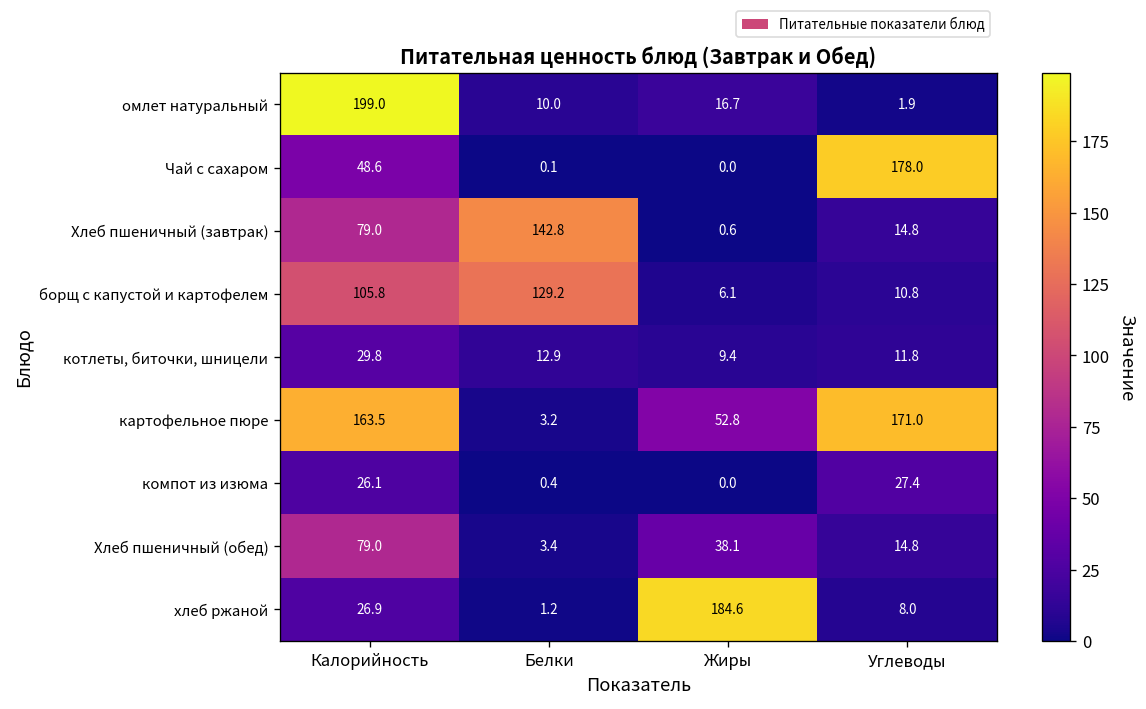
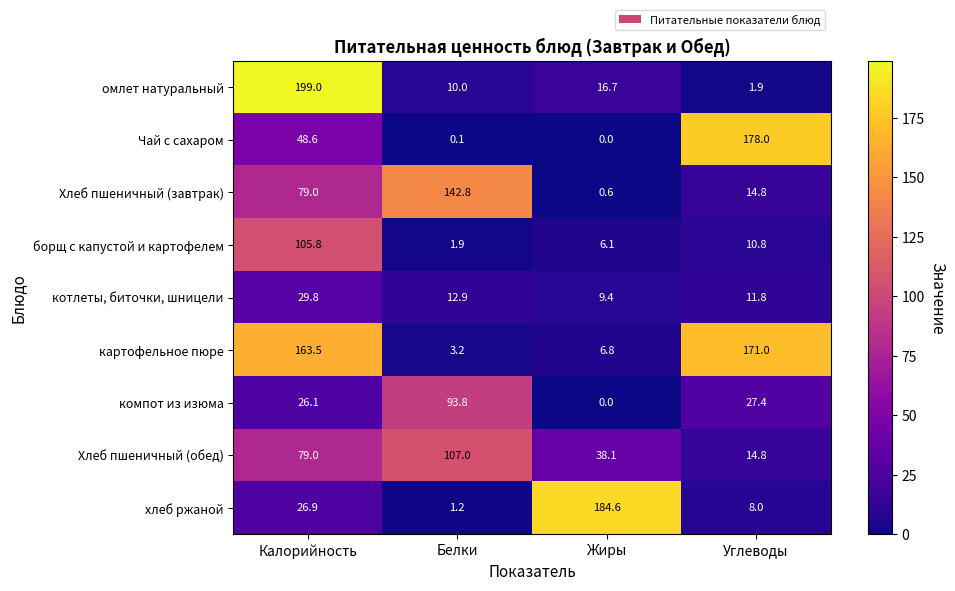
  {
    "омлет натуральный": {
      "Калорийность": 199.0,
      "Белки": 10.0,
      "Жиры": 16.7,
      "Углеводы": 1.9
    },
    "Чай с сахаром": {
      "Калорийность": 48.6,
      "Белки": 0.1,
      "Жиры": 0.0,
      "Углеводы": 178.0
    },
    "Хлеб пшеничный (завтрак)": {
      "Калорийность": 79.0,
      "Белки": 142.8,
      "Жиры": 0.6,
      "Углеводы": 14.8
    },
    "борщ с капустой и картофелем": {
      "Калорийность": 105.8,
-     "Белки": 129.2,
+     "Белки": 1.9,
      "Жиры": 6.1,
      "Углеводы": 10.8
    },
    "котлеты, биточки, шницели": {
      "Калорийность": 29.8,
      "Белки": 12.9,
      "Жиры": 9.4,
      "Углеводы": 11.8
    },
    "картофельное пюре": {
      "Калорийность": 163.5,
      "Белки": 3.2,
-     "Жиры": 52.8,
+     "Жиры": 6.8,
      "Углеводы": 171.0
    },
    "компот из изюма": {
      "Калорийность": 26.1,
-     "Белки": 0.4,
+     "Белки": 93.8,
      "Жиры": 0.0,
      "Углеводы": 27.4
    },
    "Хлеб пшеничный (обед)": {
      "Калорийность": 79.0,
-     "Белки": 3.4,
+     "Белки": 107.0,
      "Жиры": 38.1,
      "Углеводы": 14.8
    },
    "хлеб ржаной": {
      "Калорийность": 26.9,
      "Белки": 1.2,
      "Жиры": 184.6,
      "Углеводы": 8.0
    }
  }
